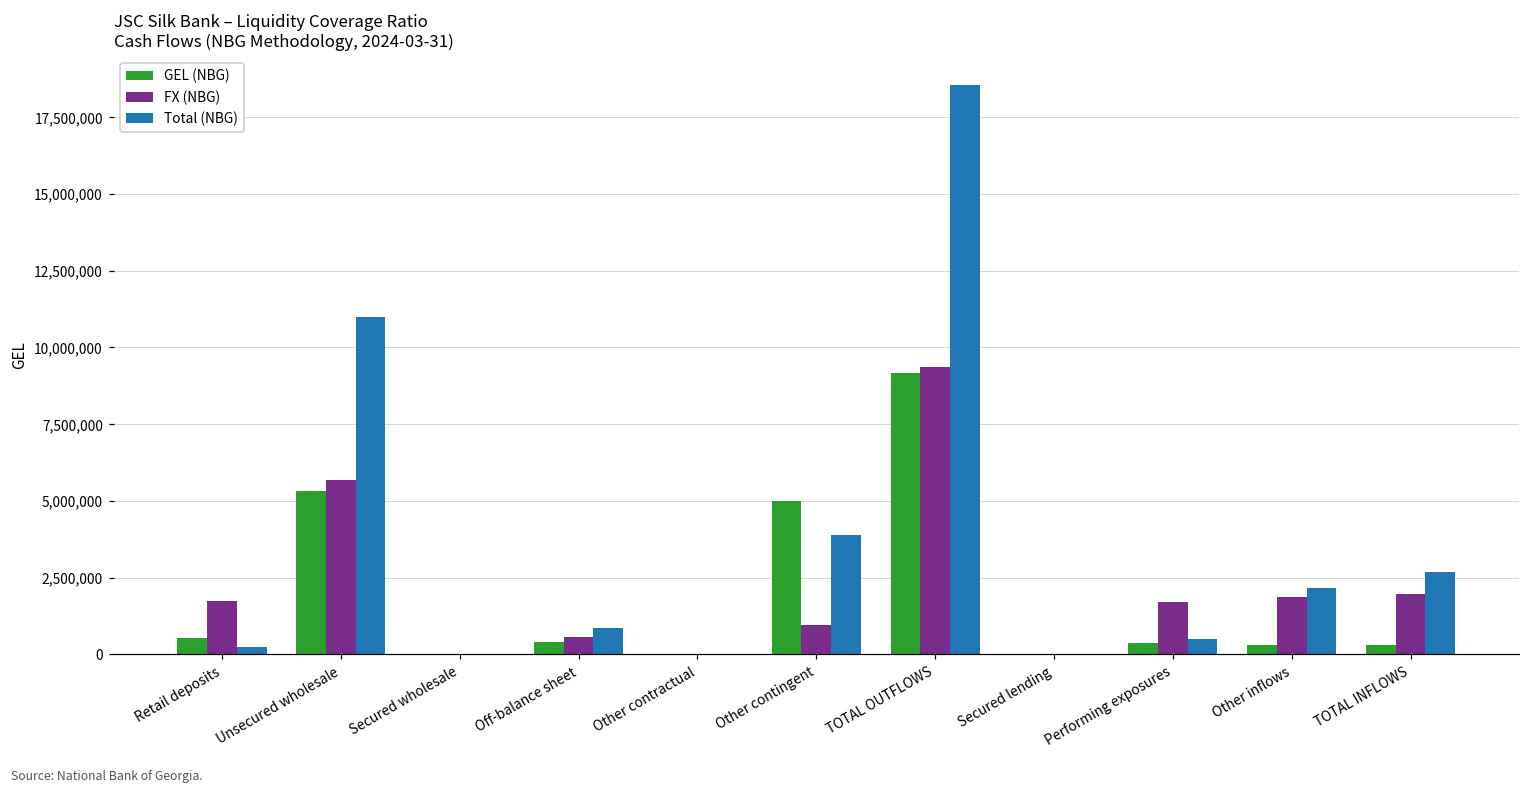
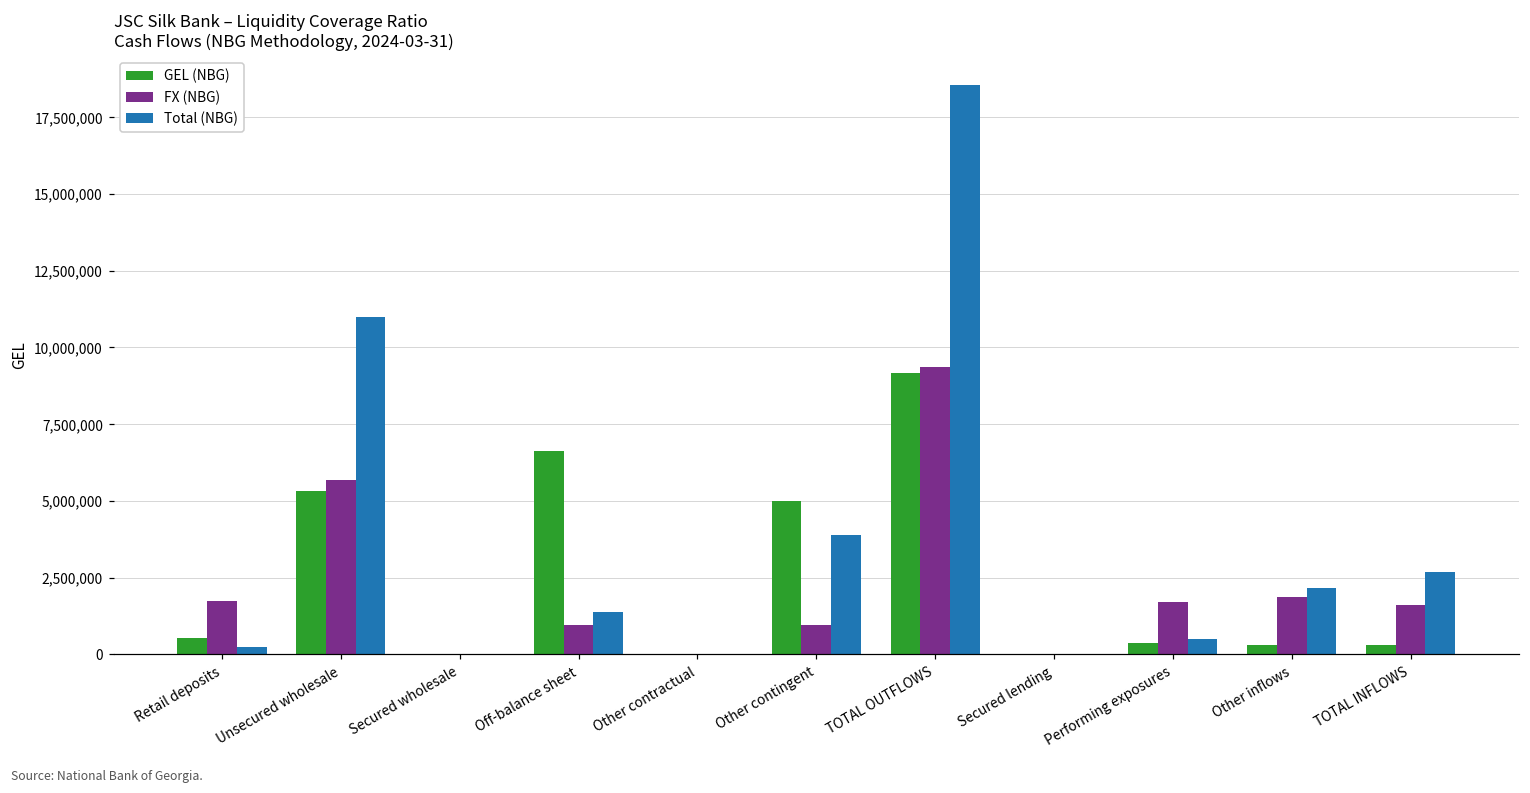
  {
    "GEL (NBG)": {
      "Retail deposits": "500,000",
      "Unsecured wholesale": "5,300,000",
      "Secured wholesale": "0",
-     "Off-balance sheet": "400,000",
+     "Off-balance sheet": "6,600,000",
      "Other contractual": "0",
      "Other contingent": "5,000,000",
      "TOTAL OUTFLOWS": "9,200,000",
      "Secured lending": "0",
      "Performing exposures": "400,000",
      "Other inflows": "300,000",
      "TOTAL INFLOWS": "300,000"
    },
    "FX (NBG)": {
      "Retail deposits": "1,800,000",
      "Unsecured wholesale": "5,700,000",
      "Secured wholesale": "0",
-     "Off-balance sheet": "600,000",
+     "Off-balance sheet": "1,000,000",
      "Other contractual": "0",
      "Other contingent": "1,000,000",
      "TOTAL OUTFLOWS": "9,400,000",
      "Secured lending": "0",
      "Performing exposures": "1,700,000",
      "Other inflows": "1,900,000",
-     "TOTAL INFLOWS": "2,000,000"
+     "TOTAL INFLOWS": "1,600,000"
    },
    "Total (NBG)": {
      "Retail deposits": "200,000",
      "Unsecured wholesale": "11,000,000",
      "Secured wholesale": "0",
-     "Off-balance sheet": "900,000",
+     "Off-balance sheet": "1,400,000",
      "Other contractual": "0",
      "Other contingent": "3,900,000",
      "TOTAL OUTFLOWS": "18,600,000",
      "Secured lending": "0",
      "Performing exposures": "500,000",
      "Other inflows": "2,200,000",
      "TOTAL INFLOWS": "2,700,000"
    }
  }
